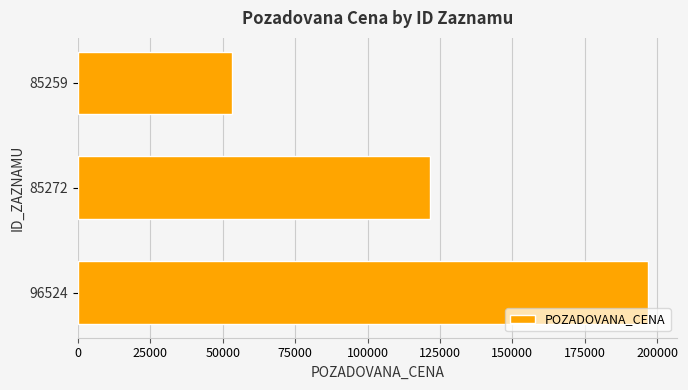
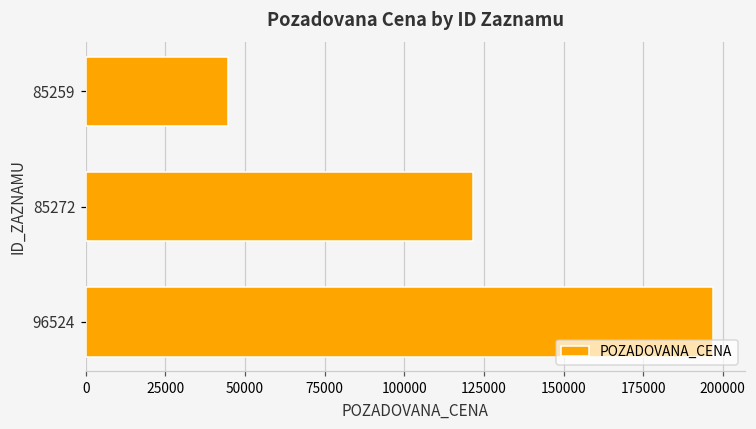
  {
-   "85259": 53000,
+   "85259": 44000,
    "85272": 122000,
    "96524": 197000
  }
